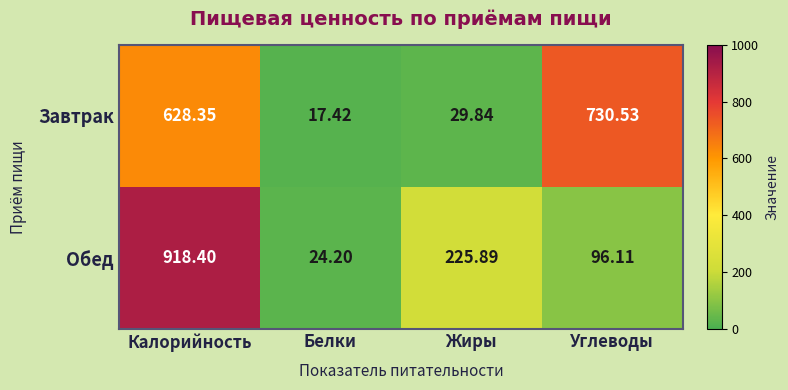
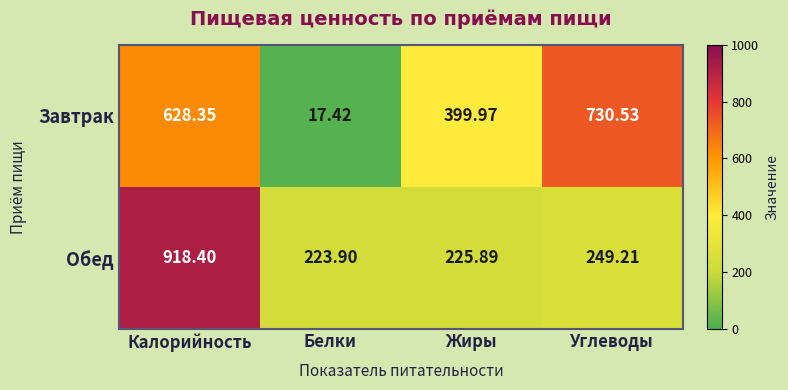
  {
    "Завтрак": {
-     "Жиры": 29.84
+     "Жиры": 399.97
    },
    "Обед": {
-     "Белки": 24.20,
-     "Углеводы": 96.11
+     "Белки": 223.90,
+     "Углеводы": 249.21
    }
  }
